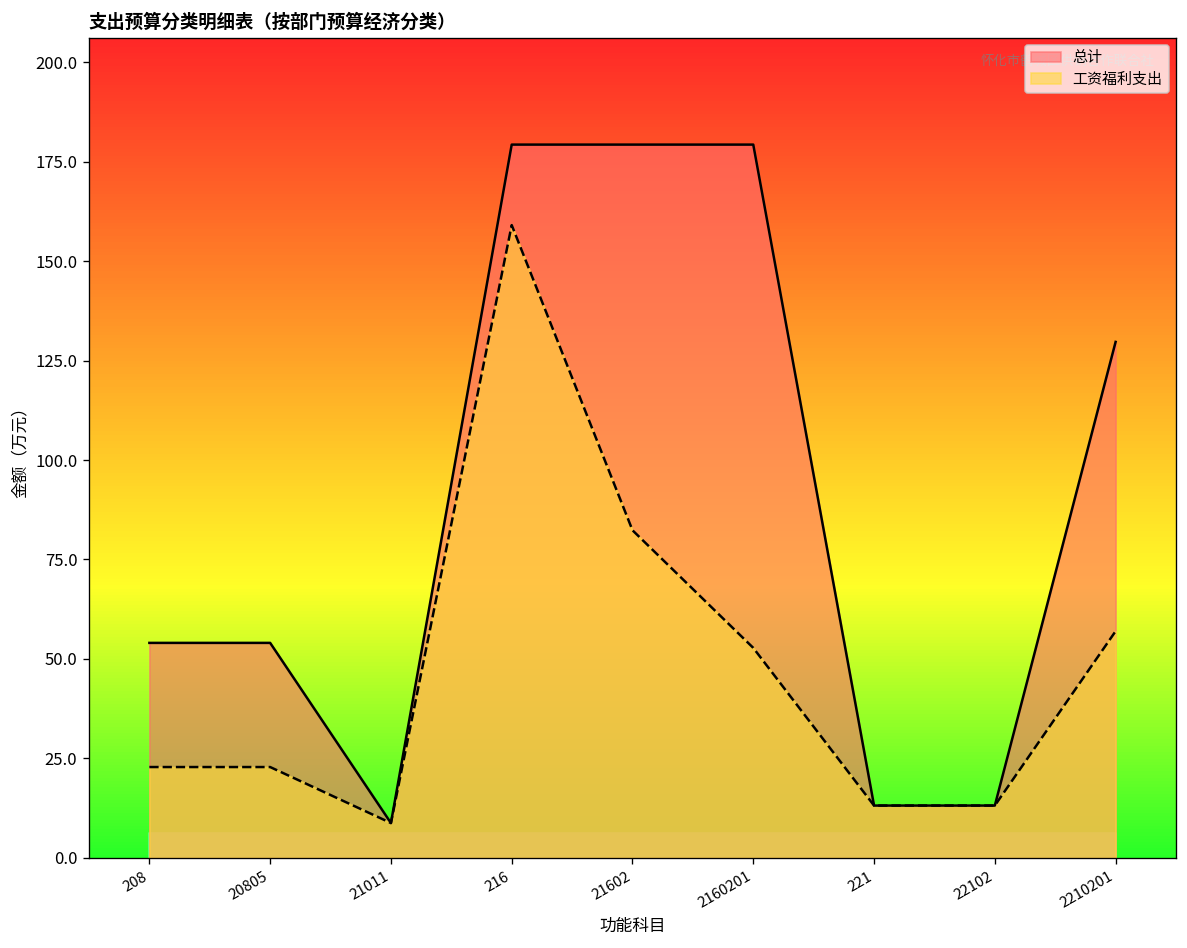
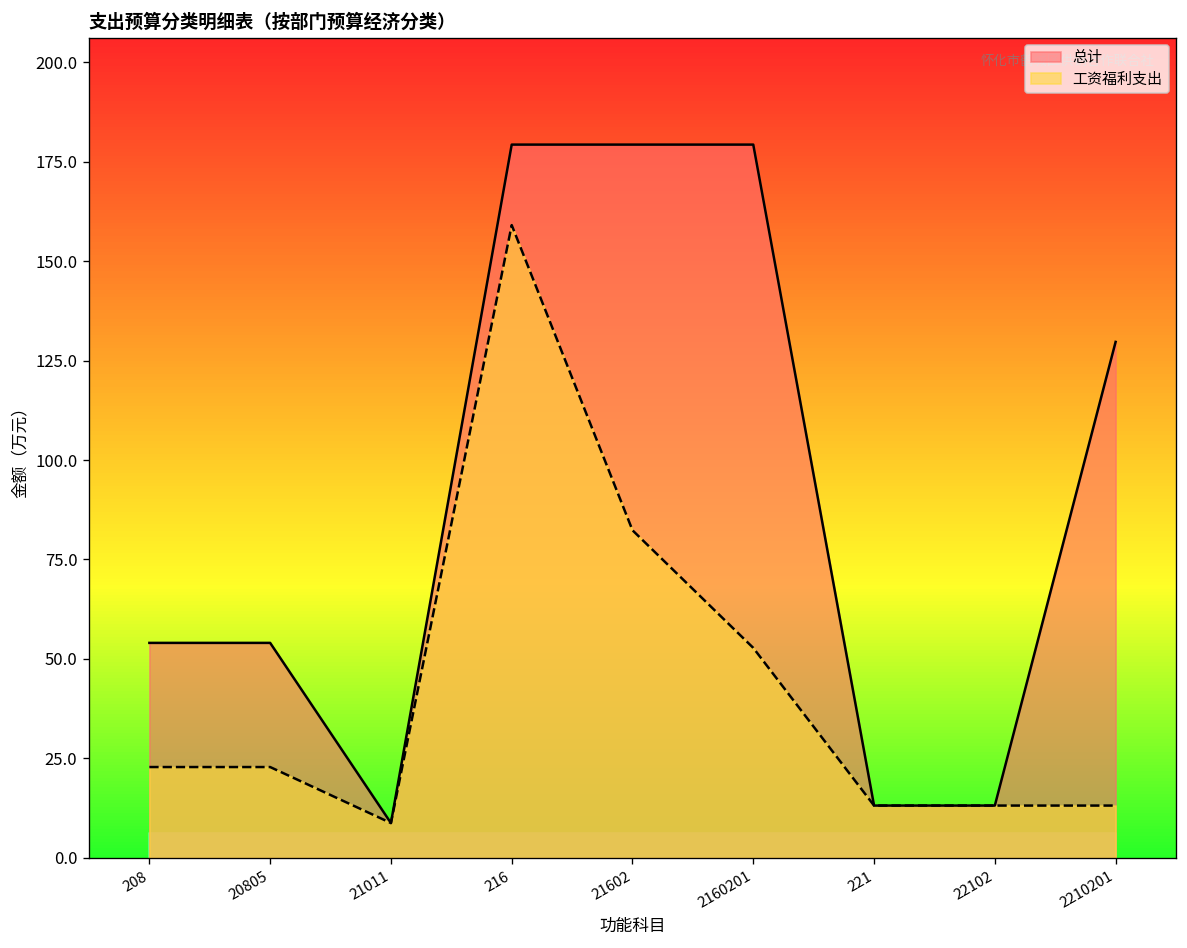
  {
    "总计": {
      "208": 54,
      "20805": 54,
      "216": 179,
      "21602": 179,
      "2160201": 179,
      "2210201": 130
    },
    "工资福利支出": {
      "208": 23,
      "20805": 23,
      "216": 159,
      "21602": 82,
      "2160201": 53,
-     "2210201": 57
+     "2210201": 13
    }
  }
